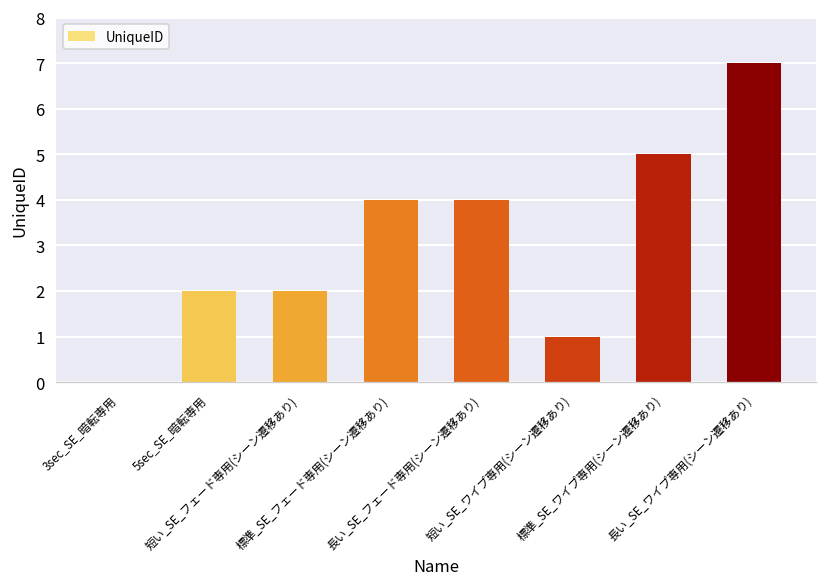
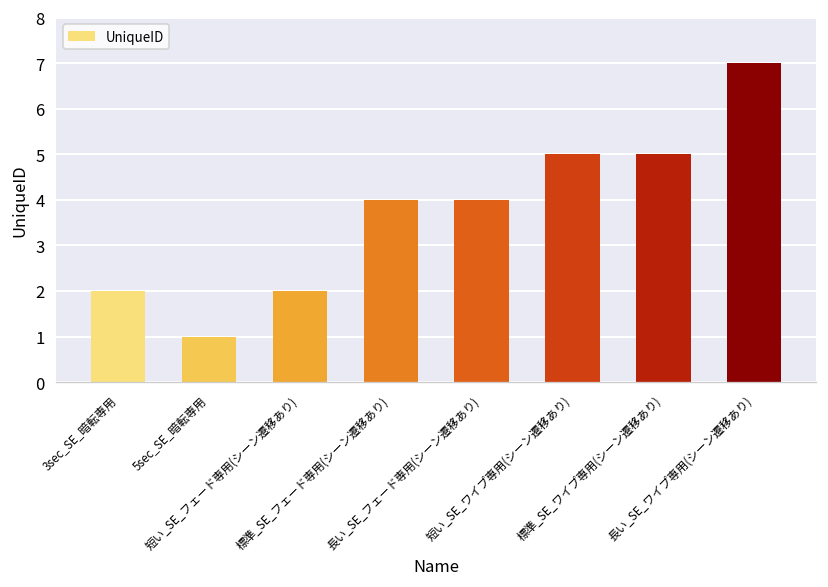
  {
-   "3sec_SE_暗転専用": 0,
-   "5sec_SE_暗転専用": 2,
+   "3sec_SE_暗転専用": 2,
+   "5sec_SE_暗転専用": 1,
    "短い_SE_フェード専用(シーン遷移あり)": 2,
    "標準_SE_フェード専用(シーン遷移あり)": 4,
    "長い_SE_フェード専用(シーン遷移あり)": 4,
-   "短い_SE_ワイプ専用(シーン遷移あり)": 1,
+   "短い_SE_ワイプ専用(シーン遷移あり)": 5,
    "標準_SE_ワイプ専用(シーン遷移あり)": 5,
    "長い_SE_ワイプ専用(シーン遷移あり)": 7
  }
